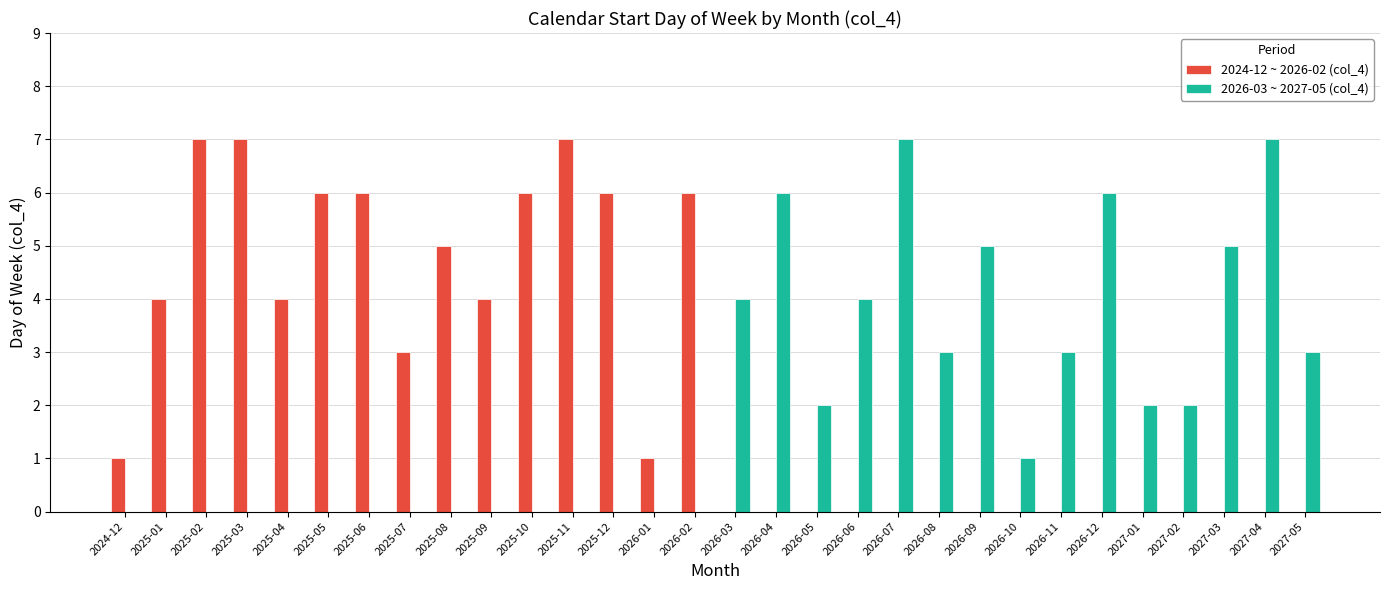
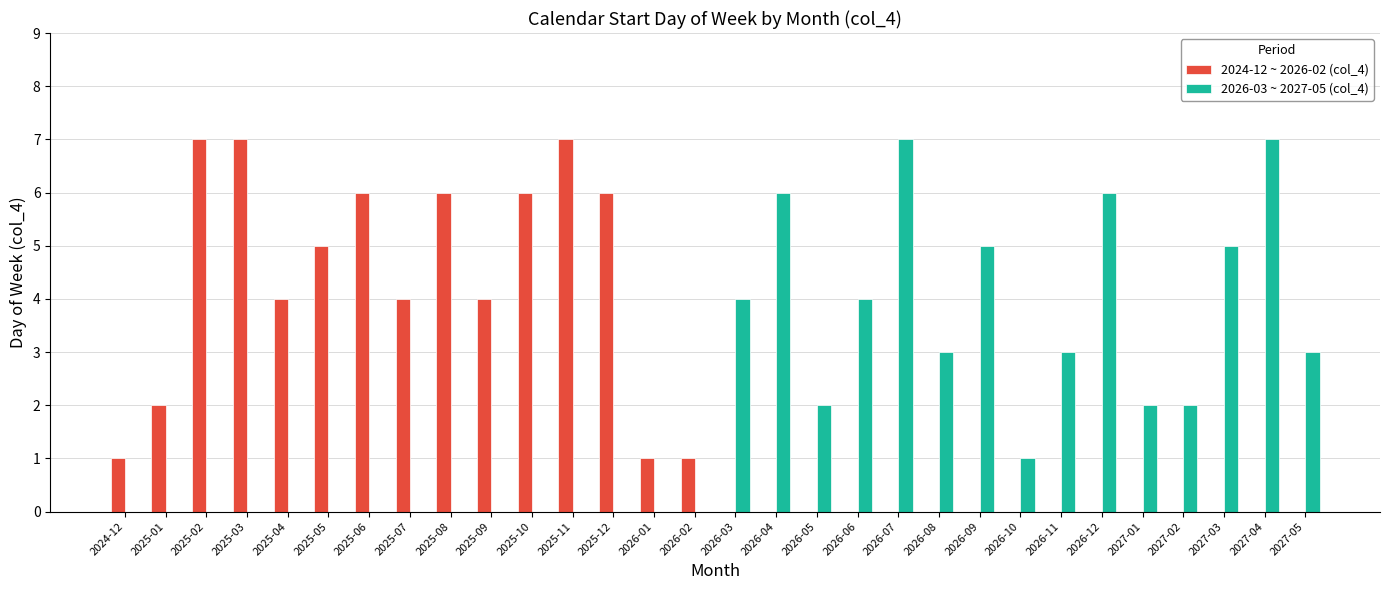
  {
    "2024-12 ~ 2026-02 (col_4)": {
      "2024-12": 1,
-     "2025-01": 4,
+     "2025-01": 2,
      "2025-02": 7,
      "2025-03": 7,
      "2025-04": 4,
-     "2025-05": 6,
+     "2025-05": 5,
      "2025-06": 6,
-     "2025-07": 3,
-     "2025-08": 5,
+     "2025-07": 4,
+     "2025-08": 6,
      "2025-09": 4,
      "2025-10": 6,
      "2025-11": 7,
      "2025-12": 6,
      "2026-01": 1,
-     "2026-02": 6,
+     "2026-02": 1,
      "2026-03": 0,
      "2026-04": 0,
      "2026-05": 0,
      "2026-06": 0,
      "2026-07": 0,
      "2026-08": 0,
      "2026-09": 0,
      "2026-10": 0,
      "2026-11": 0,
      "2026-12": 0,
      "2027-01": 0,
      "2027-02": 0,
      "2027-03": 0,
      "2027-04": 0,
      "2027-05": 0
    },
    "2026-03 ~ 2027-05 (col_4)": {
      "2024-12": 0,
      "2025-01": 0,
      "2025-02": 0,
      "2025-03": 0,
      "2025-04": 0,
      "2025-05": 0,
      "2025-06": 0,
      "2025-07": 0,
      "2025-08": 0,
      "2025-09": 0,
      "2025-10": 0,
      "2025-11": 0,
      "2025-12": 0,
      "2026-01": 0,
      "2026-02": 0,
      "2026-03": 4,
      "2026-04": 6,
      "2026-05": 2,
      "2026-06": 4,
      "2026-07": 7,
      "2026-08": 3,
      "2026-09": 5,
      "2026-10": 1,
      "2026-11": 3,
      "2026-12": 6,
      "2027-01": 2,
      "2027-02": 2,
      "2027-03": 5,
      "2027-04": 7,
      "2027-05": 3
    }
  }
